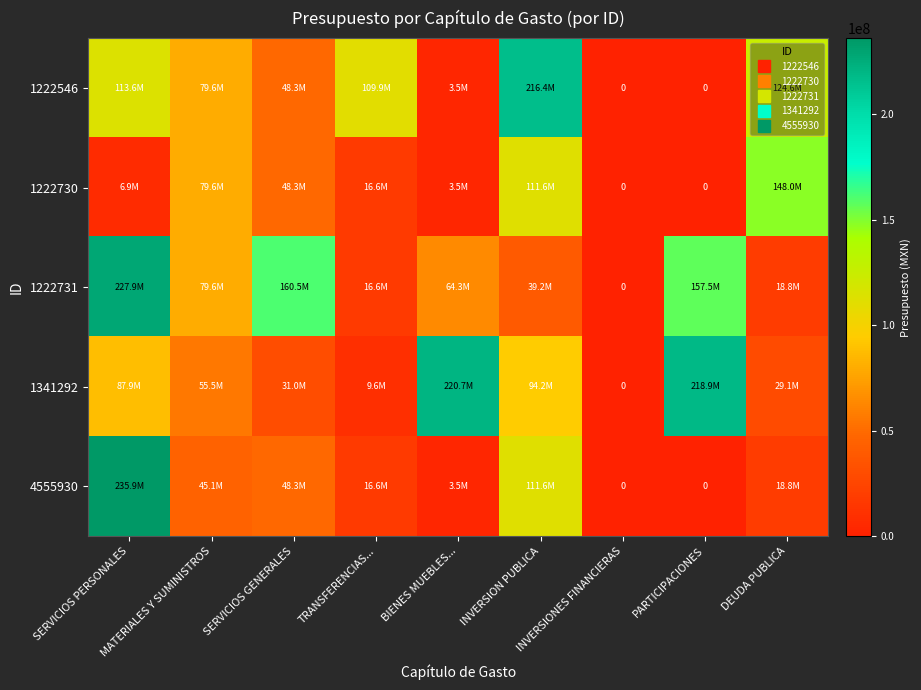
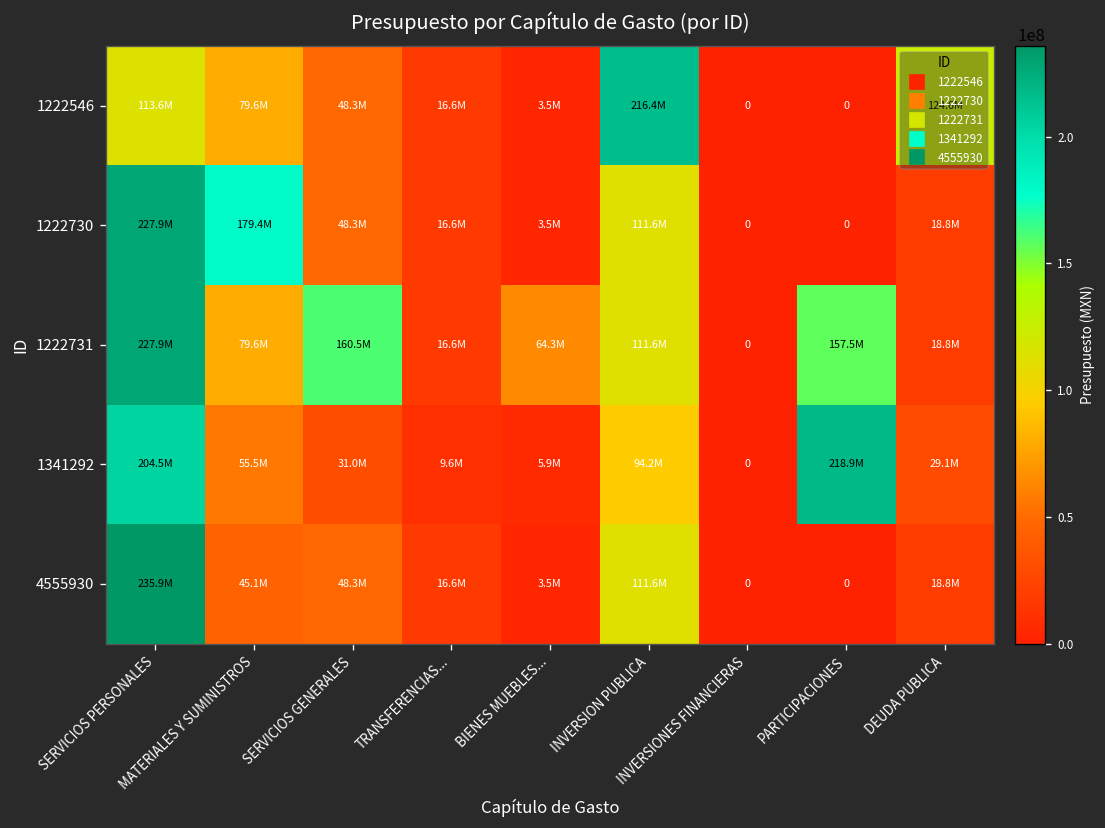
  {
    "1222546": {
      "SERVICIOS PERSONALES": "113.6M",
      "MATERIALES Y SUMINISTROS": "79.6M",
      "SERVICIOS GENERALES": "48.3M",
-     "TRANSFERENCIAS...": "109.9M",
+     "TRANSFERENCIAS...": "16.6M",
      "BIENES MUEBLES...": "3.5M",
      "INVERSION PUBLICA": "216.4M",
      "INVERSIONES FINANCIERAS": "0",
      "PARTICIPACIONES": "0"
    },
    "1222730": {
-     "SERVICIOS PERSONALES": "6.9M",
-     "MATERIALES Y SUMINISTROS": "79.6M",
+     "SERVICIOS PERSONALES": "227.9M",
+     "MATERIALES Y SUMINISTROS": "179.4M",
      "SERVICIOS GENERALES": "48.3M",
      "TRANSFERENCIAS...": "16.6M",
      "BIENES MUEBLES...": "3.5M",
      "INVERSION PUBLICA": "111.6M",
      "INVERSIONES FINANCIERAS": "0",
      "PARTICIPACIONES": "0",
-     "DEUDA PUBLICA": "148.0M"
+     "DEUDA PUBLICA": "18.8M"
    },
    "1222731": {
      "SERVICIOS PERSONALES": "227.9M",
      "MATERIALES Y SUMINISTROS": "79.6M",
      "SERVICIOS GENERALES": "160.5M",
      "TRANSFERENCIAS...": "16.6M",
      "BIENES MUEBLES...": "64.3M",
-     "INVERSION PUBLICA": "39.2M",
+     "INVERSION PUBLICA": "111.6M",
      "INVERSIONES FINANCIERAS": "0",
      "PARTICIPACIONES": "157.5M",
      "DEUDA PUBLICA": "18.8M"
    },
    "1341292": {
-     "SERVICIOS PERSONALES": "87.9M",
+     "SERVICIOS PERSONALES": "204.5M",
      "MATERIALES Y SUMINISTROS": "55.5M",
      "SERVICIOS GENERALES": "31.0M",
      "TRANSFERENCIAS...": "9.6M",
-     "BIENES MUEBLES...": "220.7M",
+     "BIENES MUEBLES...": "5.9M",
      "INVERSION PUBLICA": "94.2M",
      "INVERSIONES FINANCIERAS": "0",
      "PARTICIPACIONES": "218.9M",
      "DEUDA PUBLICA": "29.1M"
    },
    "4555930": {
      "SERVICIOS PERSONALES": "235.9M",
      "MATERIALES Y SUMINISTROS": "45.1M",
      "SERVICIOS GENERALES": "48.3M",
      "TRANSFERENCIAS...": "16.6M",
      "BIENES MUEBLES...": "3.5M",
      "INVERSION PUBLICA": "111.6M",
      "INVERSIONES FINANCIERAS": "0",
      "PARTICIPACIONES": "0",
      "DEUDA PUBLICA": "18.8M"
    }
  }
